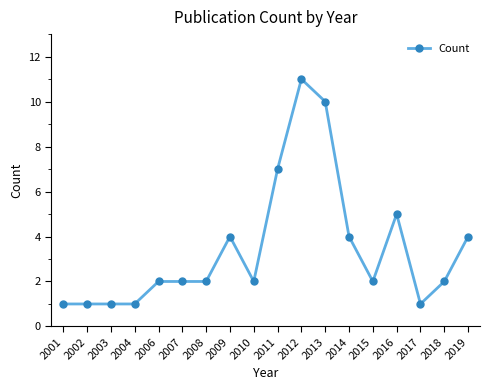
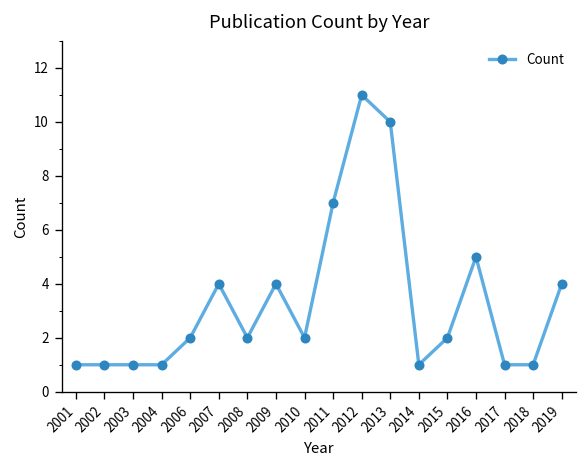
  {
    "2001": 1,
    "2002": 1,
    "2003": 1,
    "2004": 1,
    "2006": 2,
-   "2007": 2,
+   "2007": 4,
    "2008": 2,
    "2009": 4,
    "2010": 2,
    "2011": 7,
    "2012": 11,
    "2013": 10,
-   "2014": 4,
+   "2014": 1,
    "2015": 2,
    "2016": 5,
    "2017": 1,
-   "2018": 2,
+   "2018": 1,
    "2019": 4
  }
